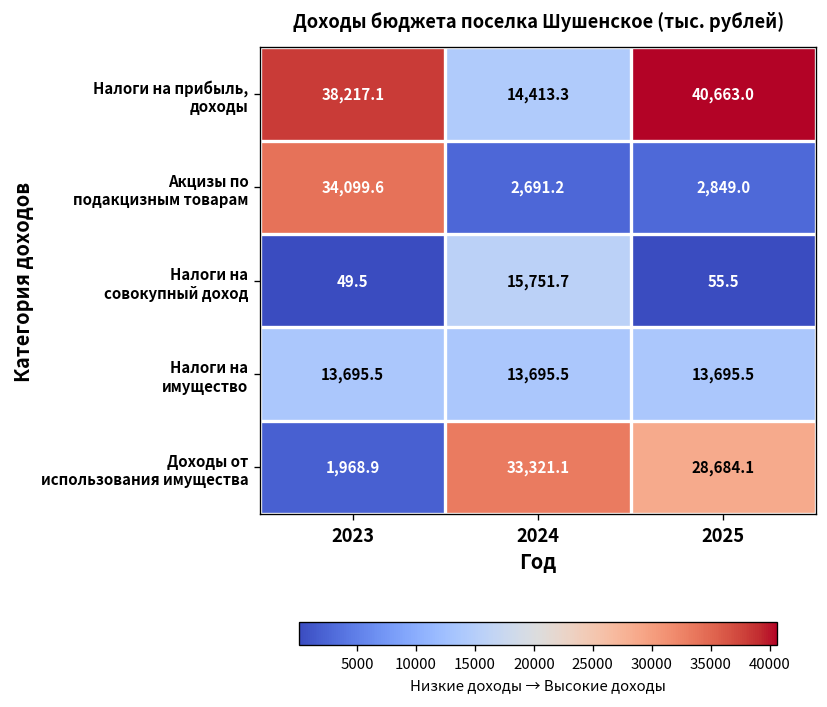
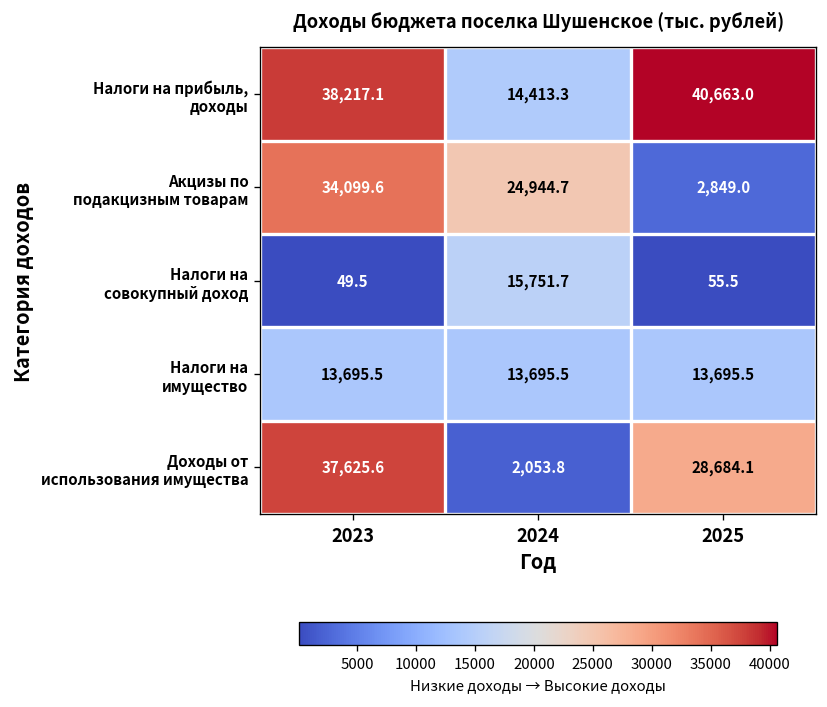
  {
    "Налоги на прибыль, доходы": {
      "2023": "38,217.1",
      "2024": "14,413.3",
      "2025": "40,663.0"
    },
    "Акцизы по подакцизным товарам": {
      "2023": "34,099.6",
-     "2024": "2,691.2",
+     "2024": "24,944.7",
      "2025": "2,849.0"
    },
    "Налоги на совокупный доход": {
      "2023": "49.5",
      "2024": "15,751.7",
      "2025": "55.5"
    },
    "Налоги на имущество": {
      "2023": "13,695.5",
      "2024": "13,695.5",
      "2025": "13,695.5"
    },
    "Доходы от использования имущества": {
-     "2023": "1,968.9",
-     "2024": "33,321.1",
+     "2023": "37,625.6",
+     "2024": "2,053.8",
      "2025": "28,684.1"
    }
  }
